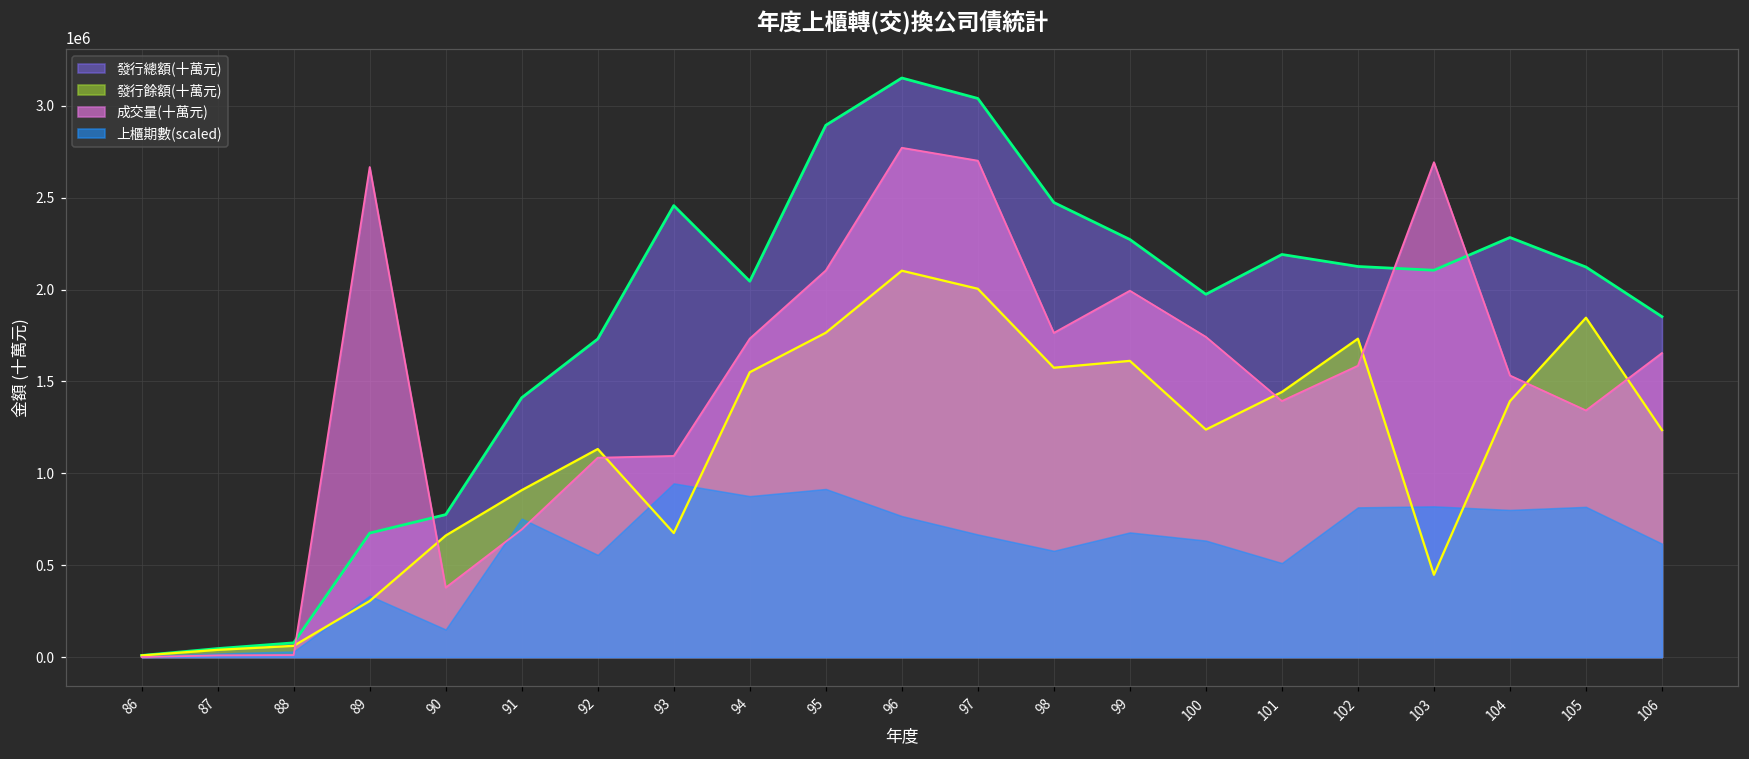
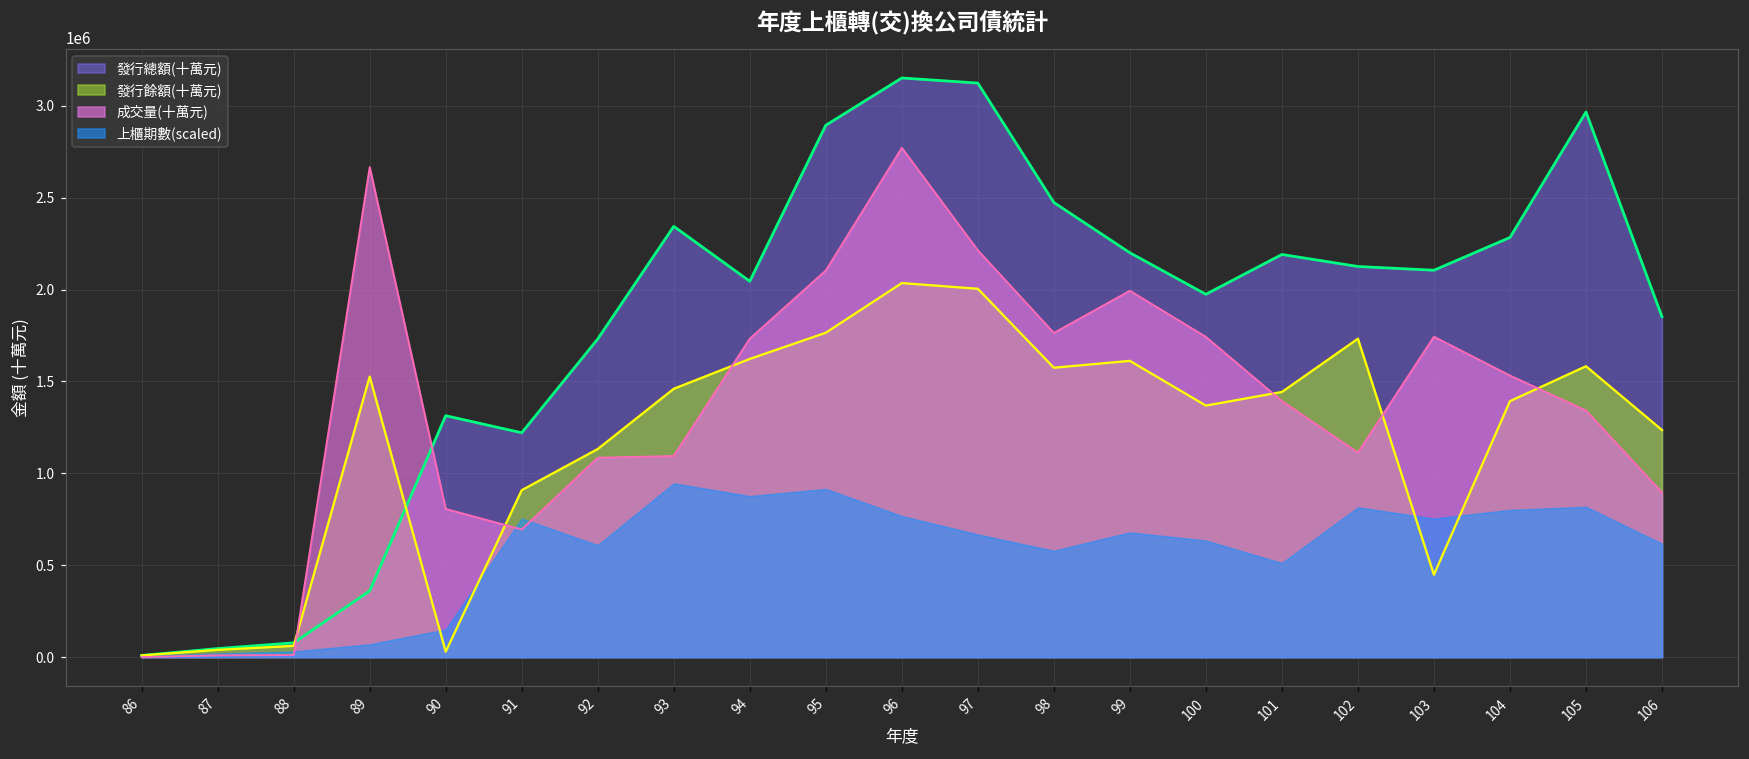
  {
    "發行總額(十萬元)": {
      "88": 80000,
-     "89": 670000,
-     "90": 780000,
-     "91": 1410000,
+     "89": 360000,
+     "90": 1310000,
+     "91": 1220000,
      "92": 1730000,
-     "93": 2460000,
+     "93": 2340000,
      "94": 2050000,
      "95": 2890000,
      "96": 3150000,
-     "97": 3040000,
+     "97": 3120000,
      "98": 2470000,
-     "99": 2270000,
+     "99": 2200000,
      "100": 1970000,
      "101": 2190000,
      "102": 2130000,
      "103": 2110000,
      "104": 2280000,
-     "105": 2120000,
+     "105": 2970000,
      "106": 1850000
    },
    "發行餘額(十萬元)": {
      "88": 60000,
-     "89": 310000,
-     "90": 660000,
+     "89": 1530000,
+     "90": 30000,
      "91": 910000,
      "92": 1130000,
-     "93": 680000,
-     "94": 1550000,
+     "93": 1460000,
+     "94": 1620000,
      "95": 1770000,
-     "96": 2100000,
+     "96": 2040000,
      "97": 2000000,
      "98": 1570000,
      "99": 1610000,
-     "100": 1240000,
+     "100": 1370000,
      "101": 1440000,
      "102": 1730000,
      "103": 450000,
      "104": 1390000,
-     "105": 1850000,
+     "105": 1580000,
      "106": 1240000
    },
    "成交量(十萬元)": {
      "88": 10000,
      "89": 2670000,
-     "90": 380000,
+     "90": 810000,
      "91": 690000,
      "92": 1090000,
      "93": 1090000,
      "94": 1730000,
      "95": 2100000,
      "96": 2770000,
-     "97": 2700000,
+     "97": 2210000,
      "98": 1760000,
      "99": 1990000,
      "100": 1740000,
      "101": 1390000,
-     "102": 1590000,
-     "103": 2690000,
+     "102": 1110000,
+     "103": 1740000,
      "104": 1530000,
      "105": 1340000,
-     "106": 1650000
+     "106": 900000
    },
    "上櫃期數(scaled)": {
      "88": 30000,
-     "89": 330000,
+     "89": 70000,
      "90": 150000,
      "91": 750000,
-     "92": 560000,
+     "92": 610000,
      "93": 950000,
      "94": 880000,
      "95": 910000,
      "96": 770000,
      "97": 670000,
      "98": 580000,
      "99": 680000,
      "100": 630000,
      "101": 510000,
      "102": 810000,
-     "103": 820000,
+     "103": 750000,
      "104": 800000,
      "105": 820000,
      "106": 620000
    }
  }
